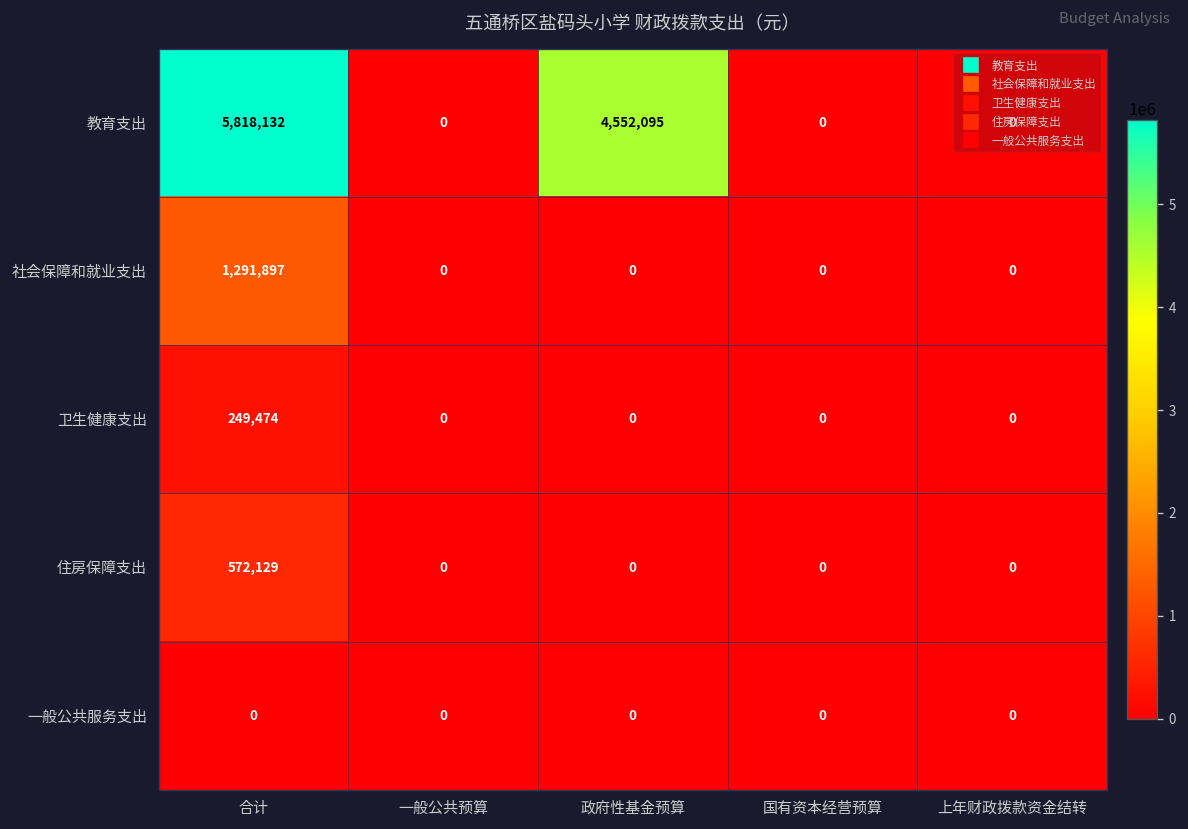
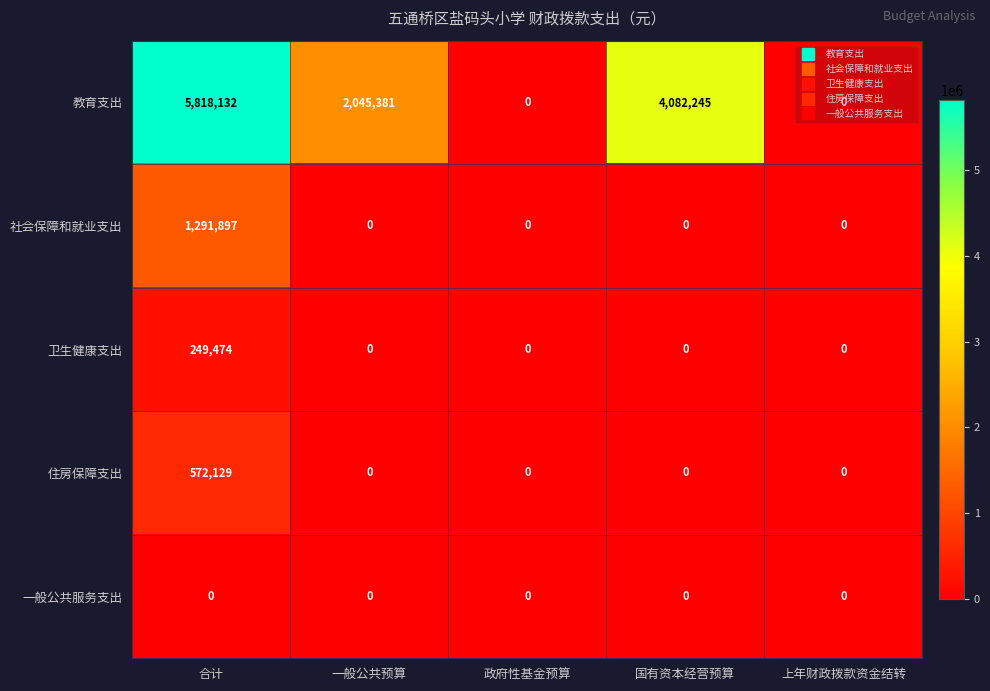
  {
    "教育支出": {
      "合计": "5,818,132",
-     "一般公共预算": "0",
-     "政府性基金预算": "4,552,095",
-     "国有资本经营预算": "0"
+     "一般公共预算": "2,045,381",
+     "政府性基金预算": "0",
+     "国有资本经营预算": "4,082,245"
    },
    "社会保障和就业支出": {
      "合计": "1,291,897",
      "一般公共预算": "0",
      "政府性基金预算": "0",
      "国有资本经营预算": "0",
      "上年财政拨款资金结转": "0"
    },
    "卫生健康支出": {
      "合计": "249,474",
      "一般公共预算": "0",
      "政府性基金预算": "0",
      "国有资本经营预算": "0",
      "上年财政拨款资金结转": "0"
    },
    "住房保障支出": {
      "合计": "572,129",
      "一般公共预算": "0",
      "政府性基金预算": "0",
      "国有资本经营预算": "0",
      "上年财政拨款资金结转": "0"
    },
    "一般公共服务支出": {
      "合计": "0",
      "一般公共预算": "0",
      "政府性基金预算": "0",
      "国有资本经营预算": "0",
      "上年财政拨款资金结转": "0"
    }
  }
